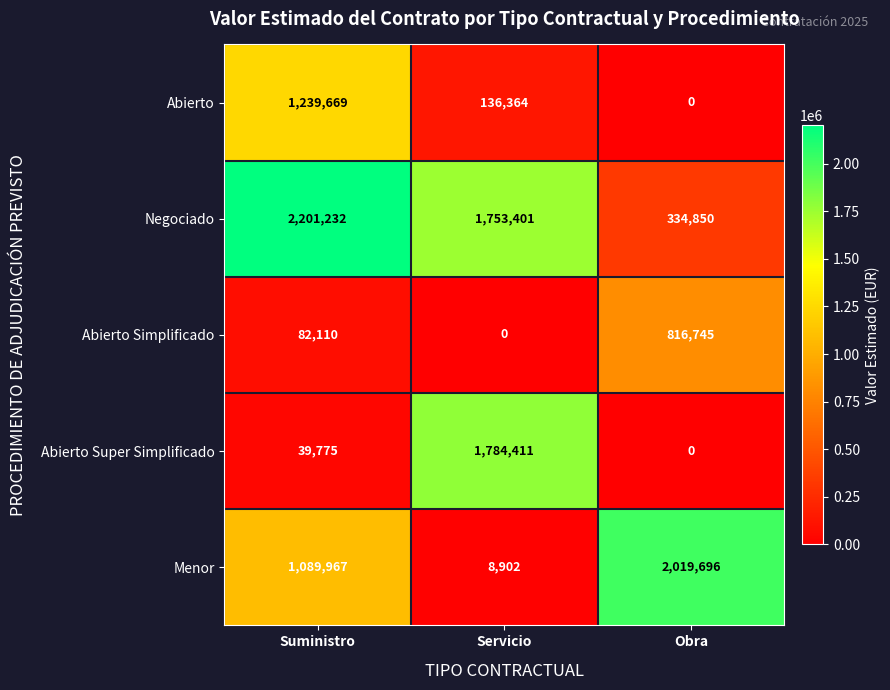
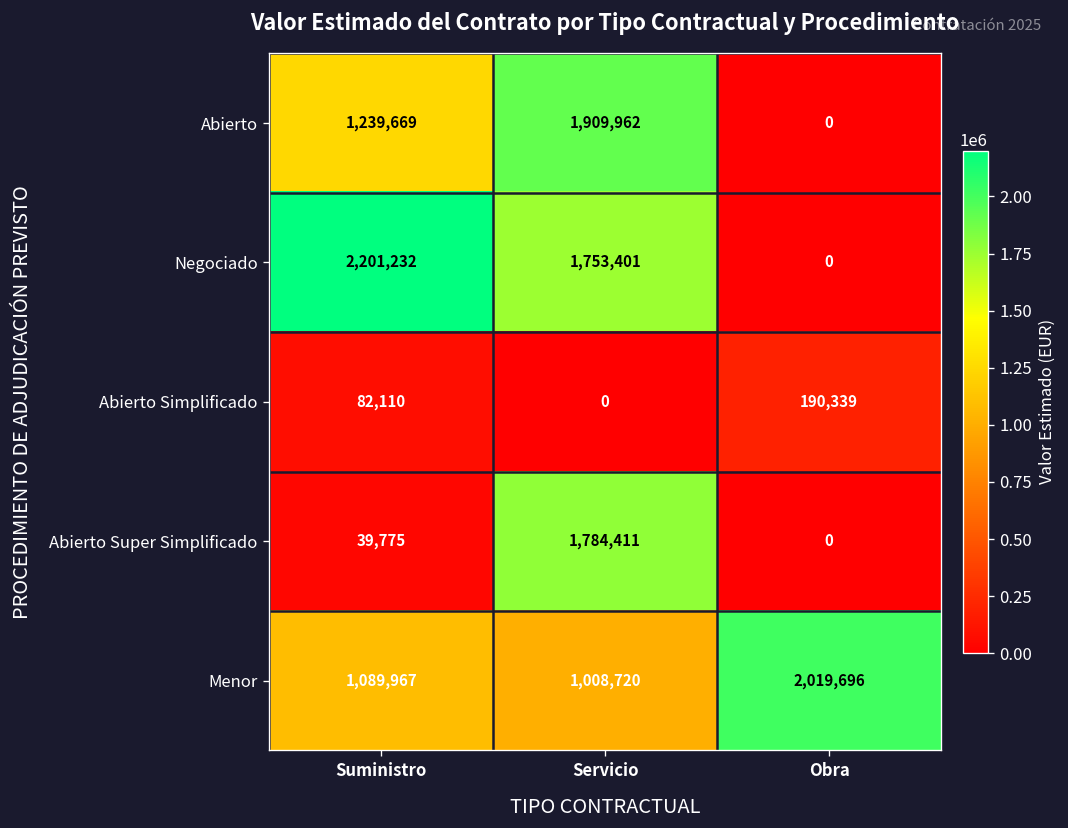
  {
    "Abierto": {
      "Suministro": "1,239,669",
-     "Servicio": "136,364",
+     "Servicio": "1,909,962",
      "Obra": "0"
    },
    "Negociado": {
      "Suministro": "2,201,232",
      "Servicio": "1,753,401",
-     "Obra": "334,850"
+     "Obra": "0"
    },
    "Abierto Simplificado": {
      "Suministro": "82,110",
      "Servicio": "0",
-     "Obra": "816,745"
+     "Obra": "190,339"
    },
    "Abierto Super Simplificado": {
      "Suministro": "39,775",
      "Servicio": "1,784,411",
      "Obra": "0"
    },
    "Menor": {
      "Suministro": "1,089,967",
-     "Servicio": "8,902",
+     "Servicio": "1,008,720",
      "Obra": "2,019,696"
    }
  }
